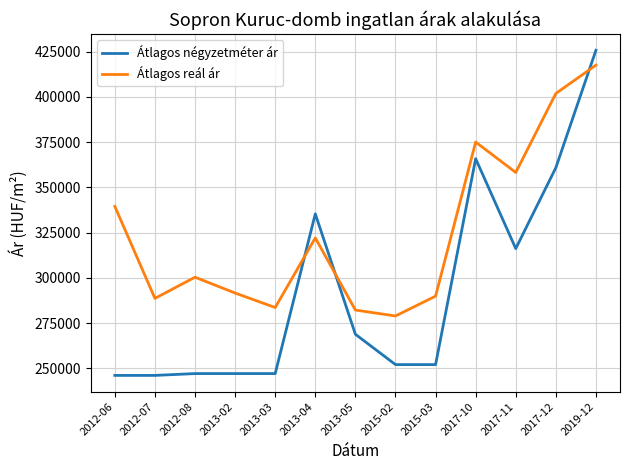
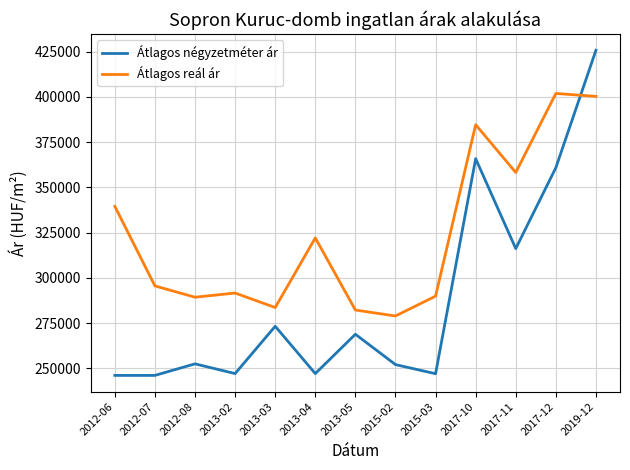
  {
    "Átlagos négyzetméter ár": {
      "2012-06": 246000,
      "2012-07": 246000,
-     "2012-08": 247000,
+     "2012-08": 253000,
      "2013-02": 247000,
-     "2013-03": 247000,
-     "2013-04": 335000,
+     "2013-03": 273000,
+     "2013-04": 247000,
      "2013-05": 269000,
      "2015-02": 252000,
-     "2015-03": 252000,
+     "2015-03": 247000,
      "2017-10": 366000,
      "2017-11": 316000,
      "2017-12": 361000,
      "2019-12": 426000
    },
    "Átlagos reál ár": {
      "2012-06": 339000,
-     "2012-07": 289000,
-     "2012-08": 300000,
+     "2012-07": 296000,
+     "2012-08": 289000,
      "2013-02": 292000,
      "2013-03": 284000,
      "2013-04": 322000,
      "2013-05": 282000,
      "2015-02": 279000,
      "2015-03": 290000,
-     "2017-10": 375000,
+     "2017-10": 385000,
      "2017-11": 358000,
      "2017-12": 402000,
-     "2019-12": 418000
+     "2019-12": 400000
    }
  }
